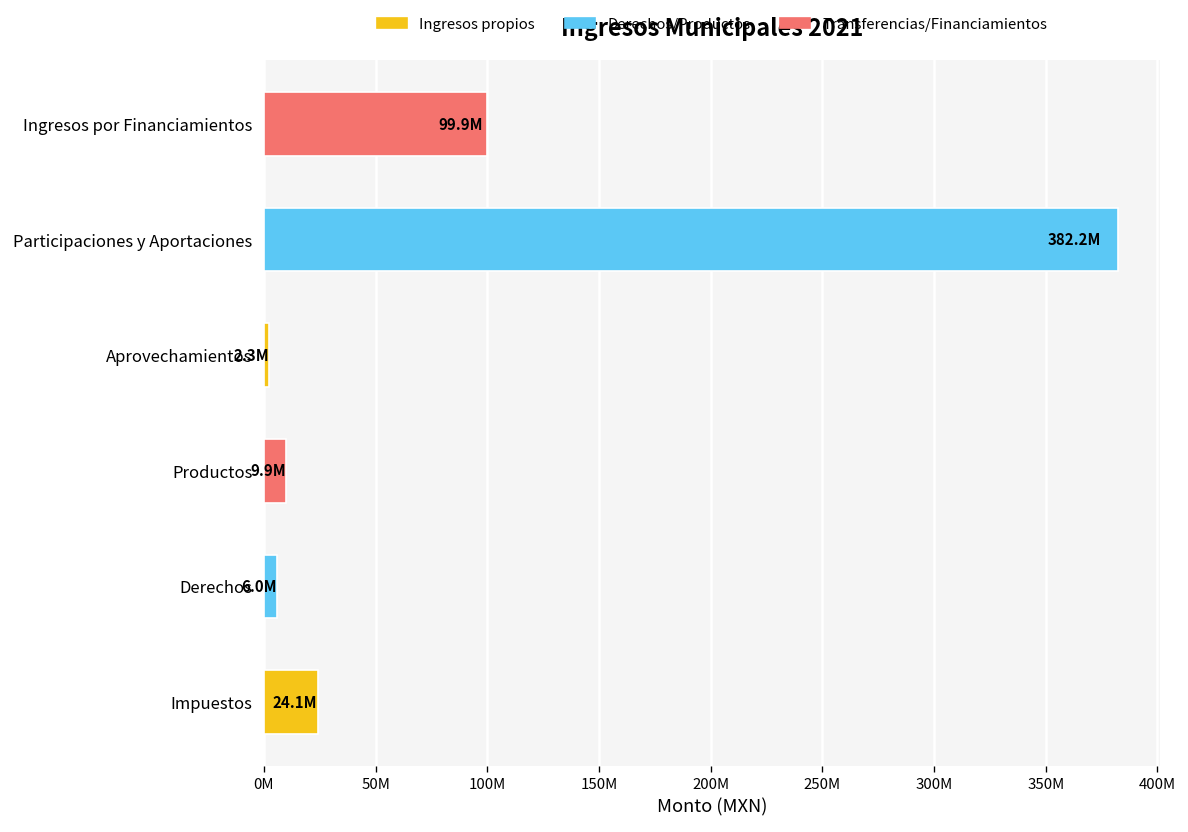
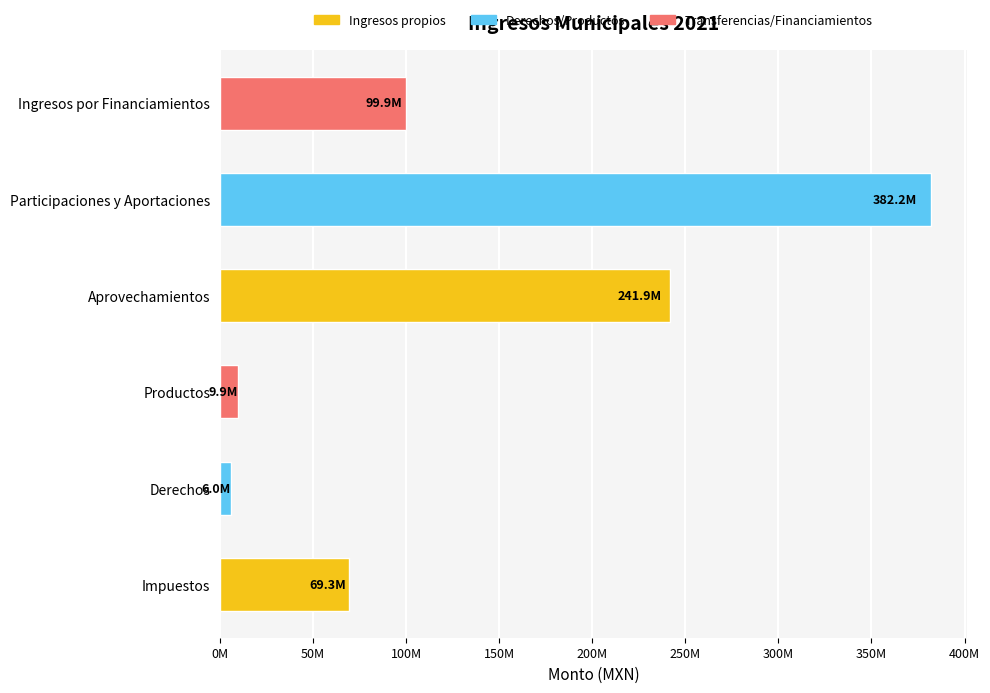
  {
    "Ingresos por Financiamientos": "99.9M",
    "Participaciones y Aportaciones": "382.2M",
-   "Aprovechamientos": "2.3M",
+   "Aprovechamientos": "241.9M",
    "Productos": "9.9M",
    "Derechos": "6.0M",
-   "Impuestos": "24.1M"
+   "Impuestos": "69.3M"
  }
